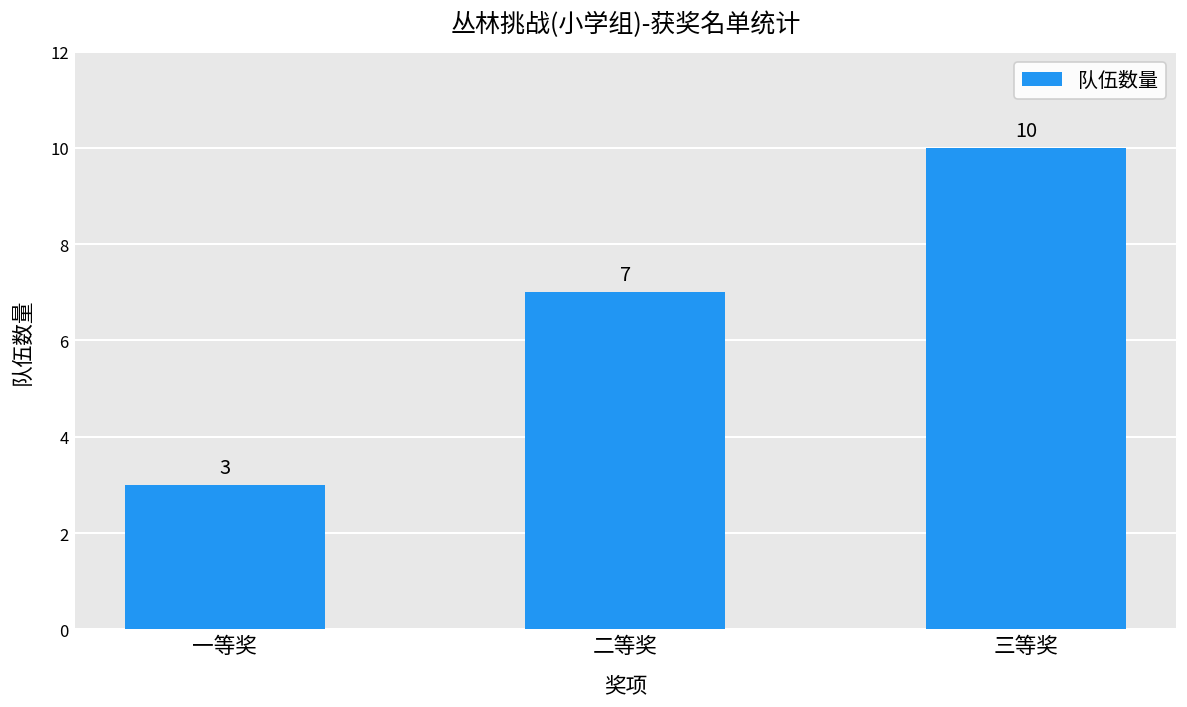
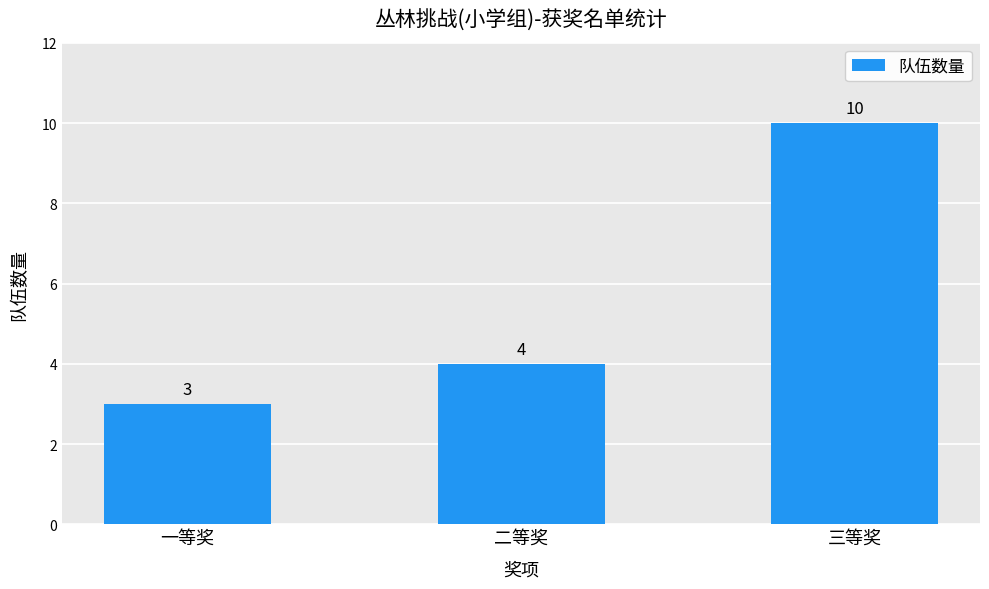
  {
    "一等奖": 3,
-   "二等奖": 7,
+   "二等奖": 4,
    "三等奖": 10
  }
